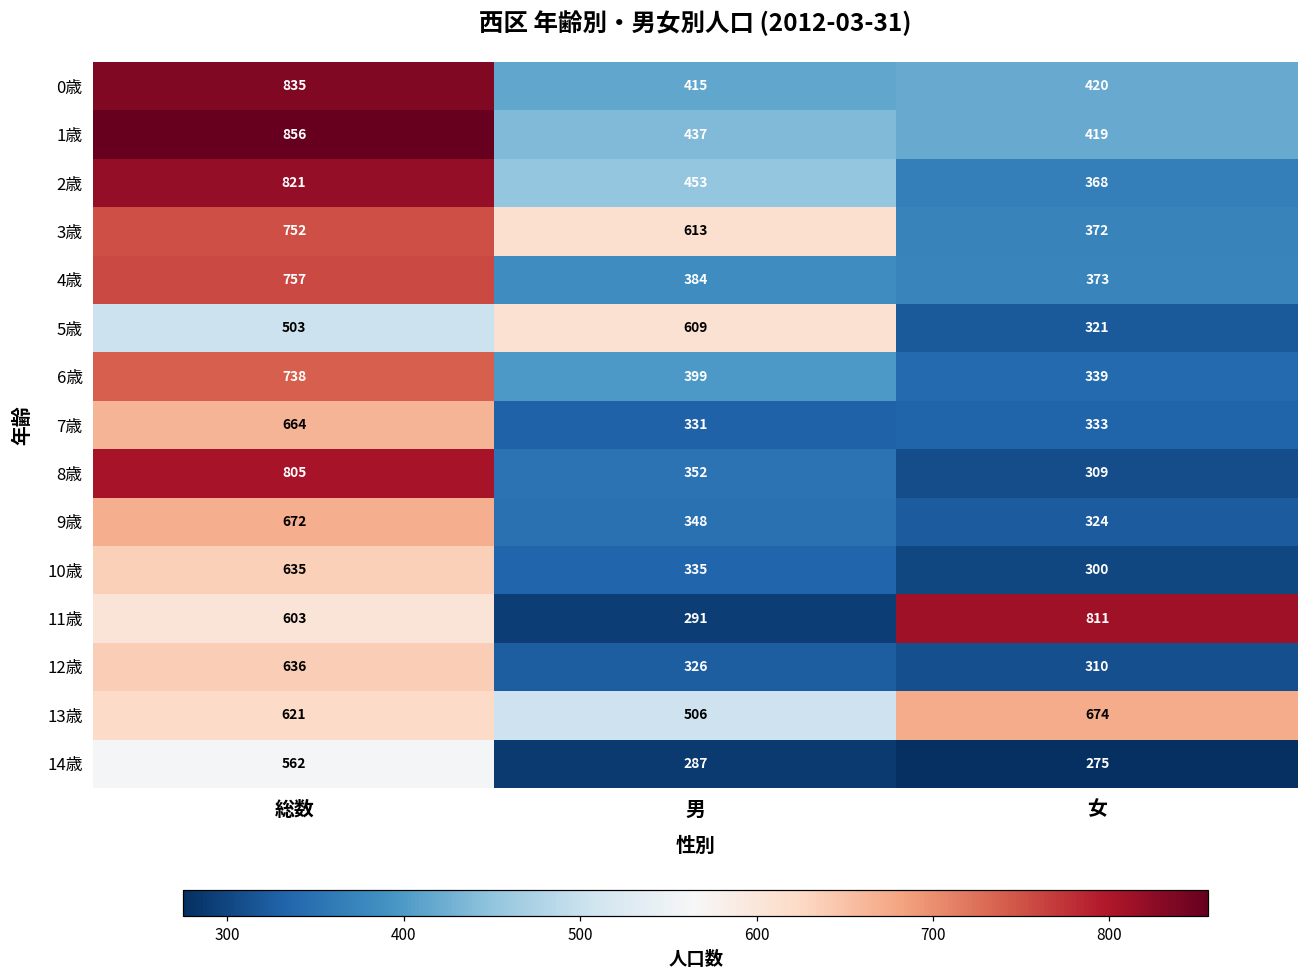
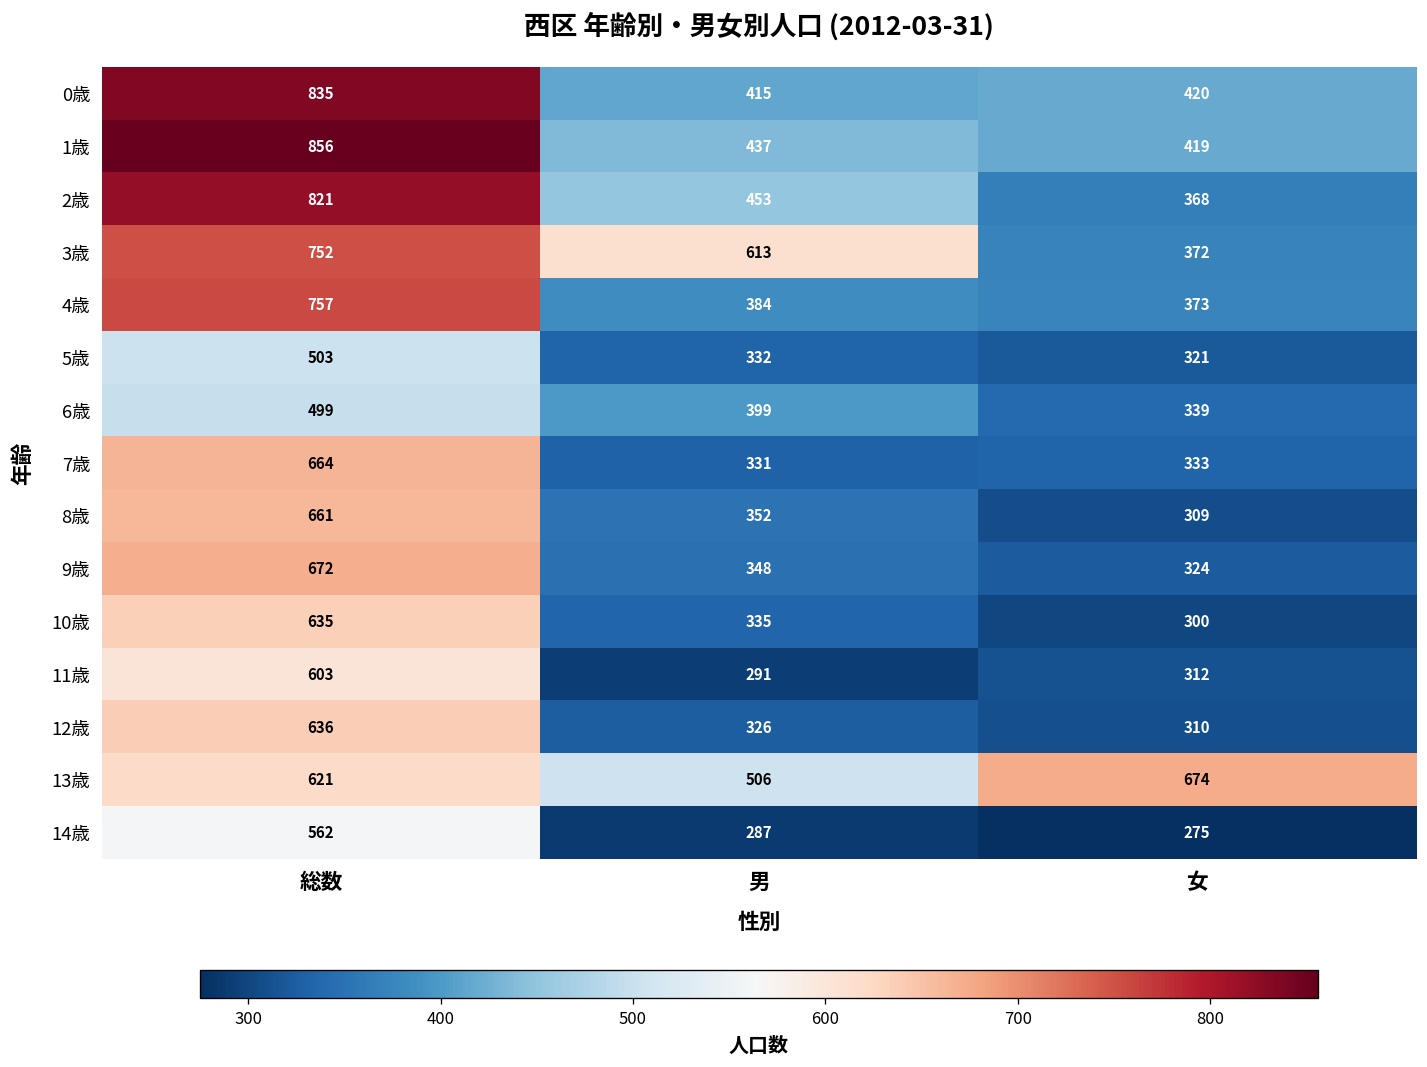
  {
    "0歳": {
      "総数": 835,
      "男": 415,
      "女": 420
    },
    "1歳": {
      "総数": 856,
      "男": 437,
      "女": 419
    },
    "2歳": {
      "総数": 821,
      "男": 453,
      "女": 368
    },
    "3歳": {
      "総数": 752,
      "男": 613,
      "女": 372
    },
    "4歳": {
      "総数": 757,
      "男": 384,
      "女": 373
    },
    "5歳": {
      "総数": 503,
-     "男": 609,
+     "男": 332,
      "女": 321
    },
    "6歳": {
-     "総数": 738,
+     "総数": 499,
      "男": 399,
      "女": 339
    },
    "7歳": {
      "総数": 664,
      "男": 331,
      "女": 333
    },
    "8歳": {
-     "総数": 805,
+     "総数": 661,
      "男": 352,
      "女": 309
    },
    "9歳": {
      "総数": 672,
      "男": 348,
      "女": 324
    },
    "10歳": {
      "総数": 635,
      "男": 335,
      "女": 300
    },
    "11歳": {
      "総数": 603,
      "男": 291,
-     "女": 811
+     "女": 312
    },
    "12歳": {
      "総数": 636,
      "男": 326,
      "女": 310
    },
    "13歳": {
      "総数": 621,
      "男": 506,
      "女": 674
    },
    "14歳": {
      "総数": 562,
      "男": 287,
      "女": 275
    }
  }
